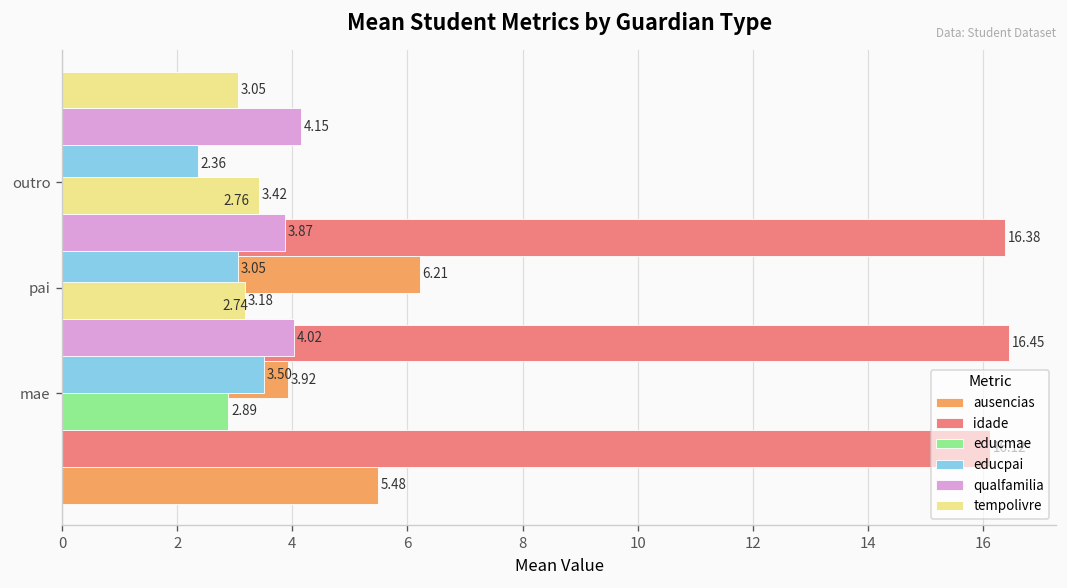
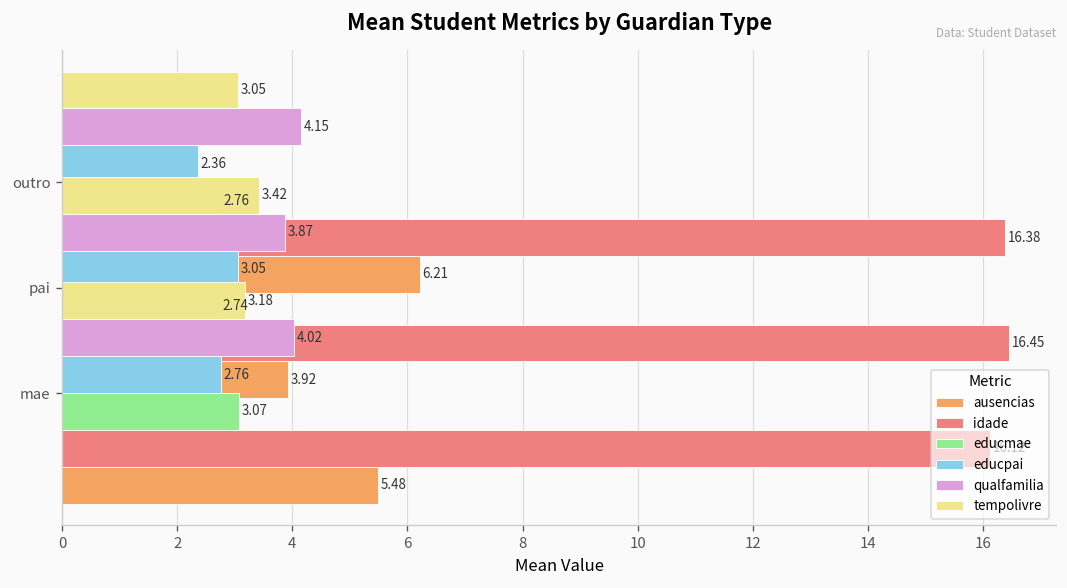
  {
    "educmae": {
-     "mae": 2.89
+     "mae": 3.07
    },
    "educpai": {
      "outro": 2.36,
-     "mae": 3.50
+     "mae": 2.76
    }
  }
